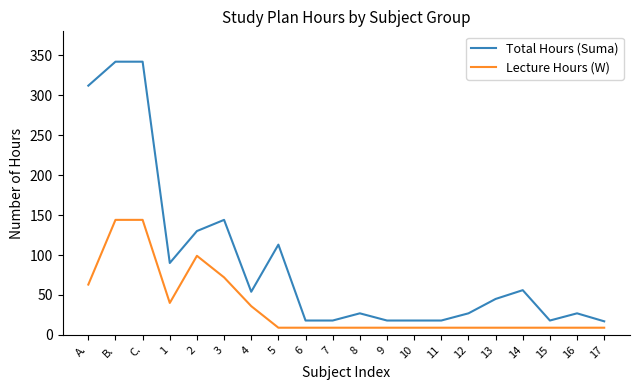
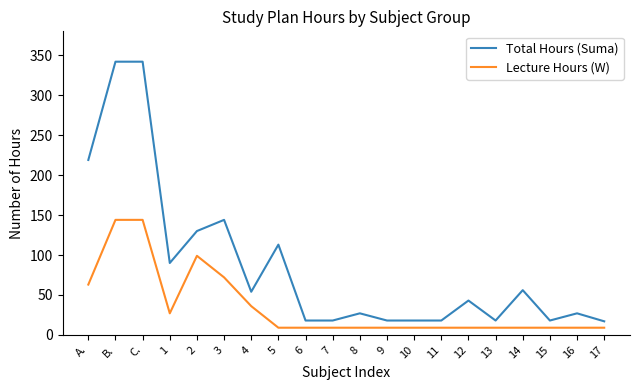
  {
    "Total Hours (Suma)": {
-     "A.": 310,
+     "A.": 220,
      "B.": 340,
      "C.": 340,
      "1": 90,
      "2": 130,
      "3": 140,
      "4": 50,
      "5": 110,
      "6": 20,
      "7": 20,
      "8": 30,
      "9": 20,
      "10": 20,
      "11": 20,
-     "12": 30,
-     "13": 50,
+     "12": 40,
+     "13": 20,
      "14": 60,
      "15": 20,
      "16": 30,
      "17": 20
    },
    "Lecture Hours (W)": {
      "A.": 60,
      "B.": 140,
      "C.": 140,
-     "1": 40,
+     "1": 30,
      "2": 100,
      "3": 70,
      "4": 40,
      "5": 10,
      "6": 10,
      "7": 10,
      "8": 10,
      "9": 10,
      "10": 10,
      "11": 10,
      "12": 10,
      "13": 10,
      "14": 10,
      "15": 10,
      "16": 10,
      "17": 10
    }
  }
